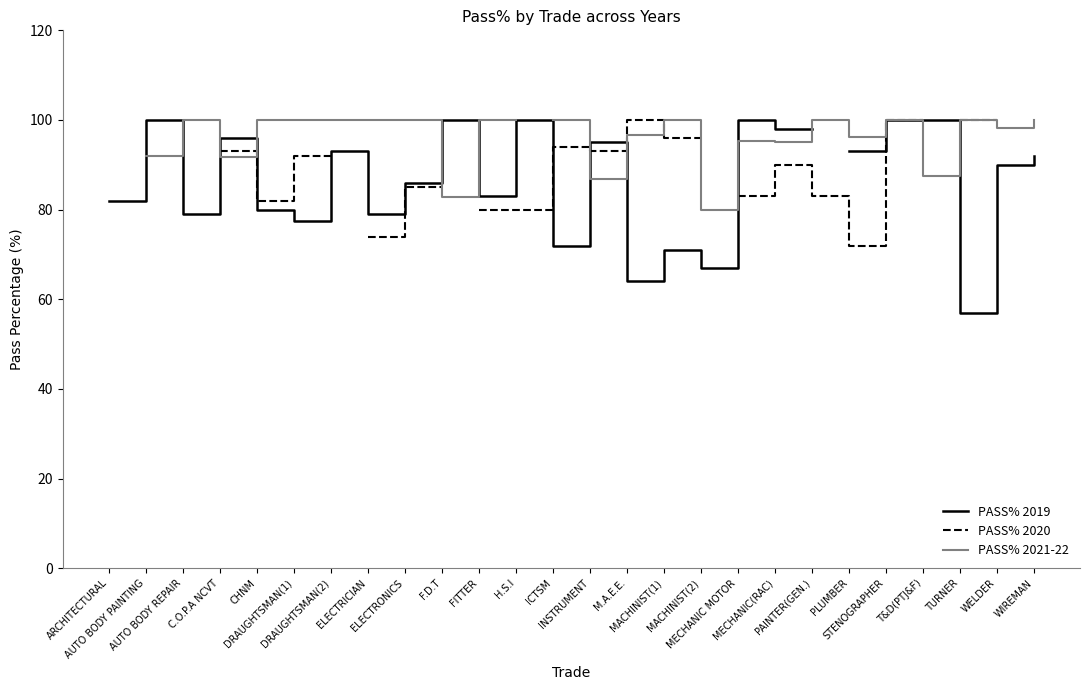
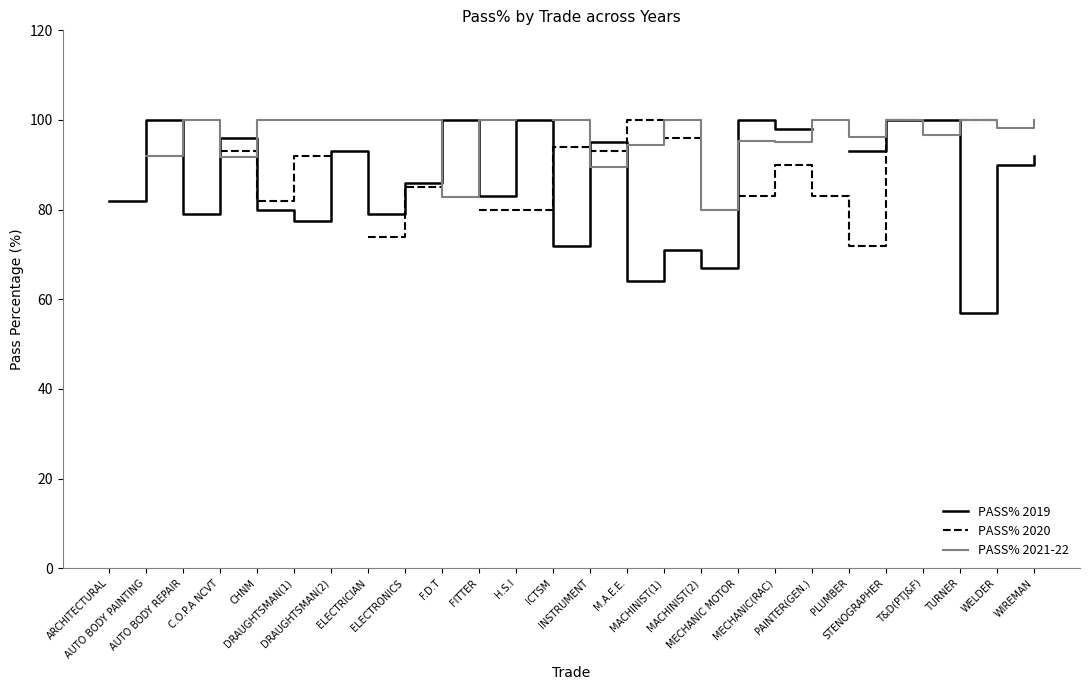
  {
    "PASS% 2021-22": {
      "AUTO BODY PAINTING": 92,
      "AUTO BODY REPAIR": 100,
      "C.O.P.A NCVT": 92,
      "CHNM": 100,
      "DRAUGHTSMAN(1)": 100,
      "DRAUGHTSMAN(2)": 100,
      "ELECTRICIAN": 100,
      "ELECTRONICS": 100,
      "F.D.T": 83,
      "FITTER": 100,
      "ICTSM": 100,
-     "INSTRUMENT": 87,
-     "M.A.E.E.": 97,
+     "INSTRUMENT": 89,
+     "M.A.E.E.": 94,
      "MACHINIST(1)": 100,
      "MACHINIST(2)": 80,
      "MECHANIC MOTOR": 95,
      "MECHANIC(RAC)": 95,
      "PAINTER(GEN.)": 100,
      "PLUMBER": 96,
-     "T&D(PTJ&F)": 88,
+     "T&D(PTJ&F)": 97,
      "WELDER": 98,
      "WIREMAN": 100
    }
  }
